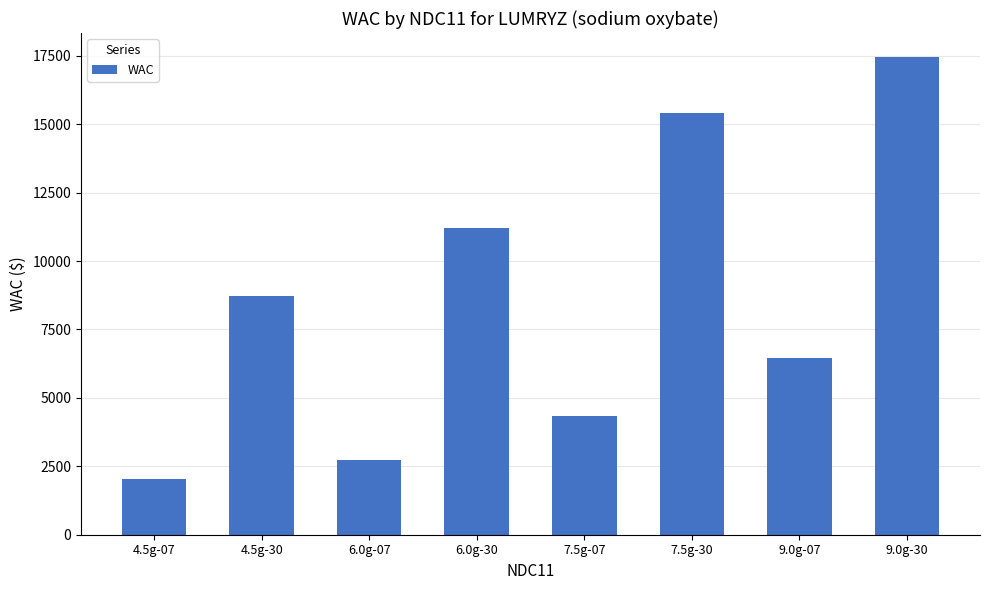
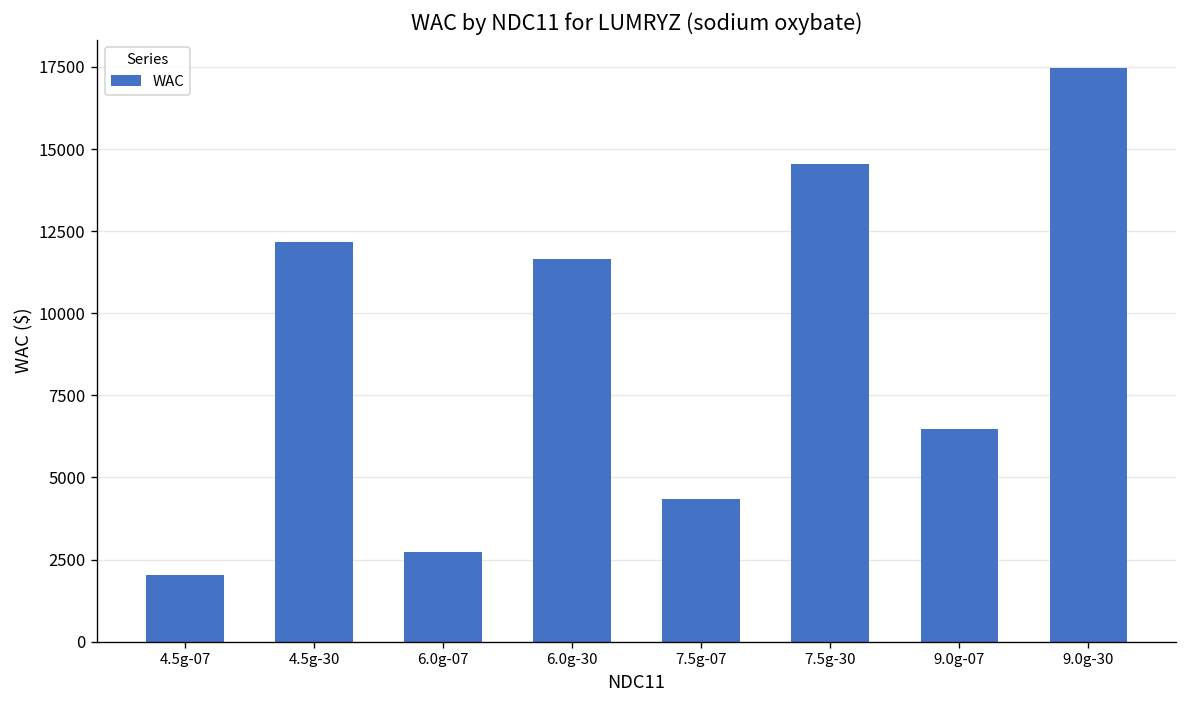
  {
    "4.5g-07": 2000,
-   "4.5g-30": 8700,
+   "4.5g-30": 12200,
    "6.0g-07": 2700,
-   "6.0g-30": 11200,
+   "6.0g-30": 11600,
    "7.5g-07": 4300,
-   "7.5g-30": 15400,
+   "7.5g-30": 14600,
    "9.0g-07": 6500,
    "9.0g-30": 17500
  }
